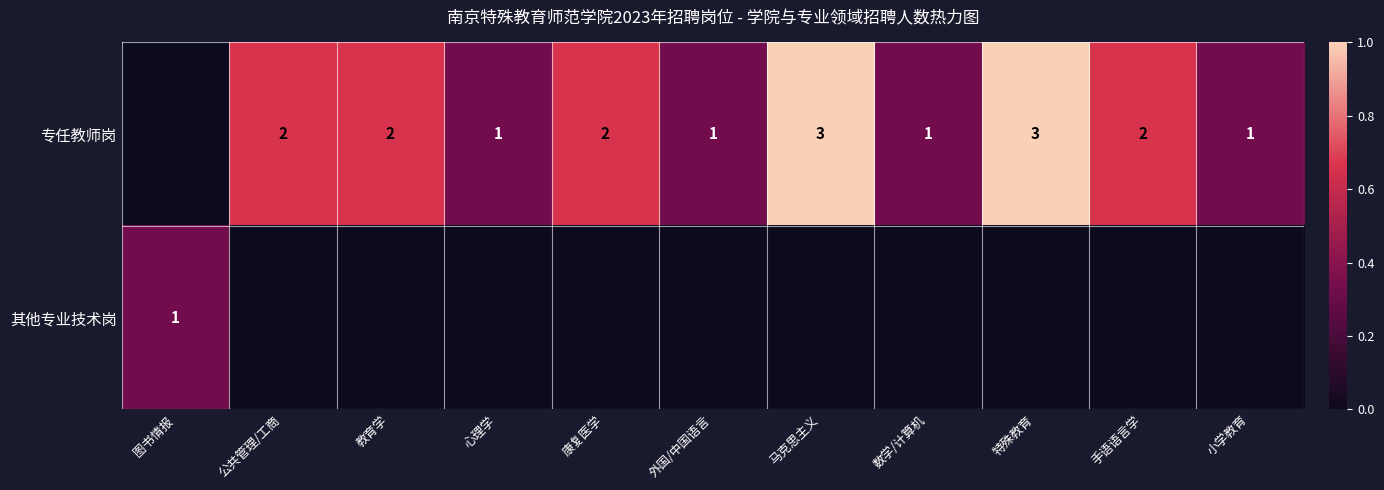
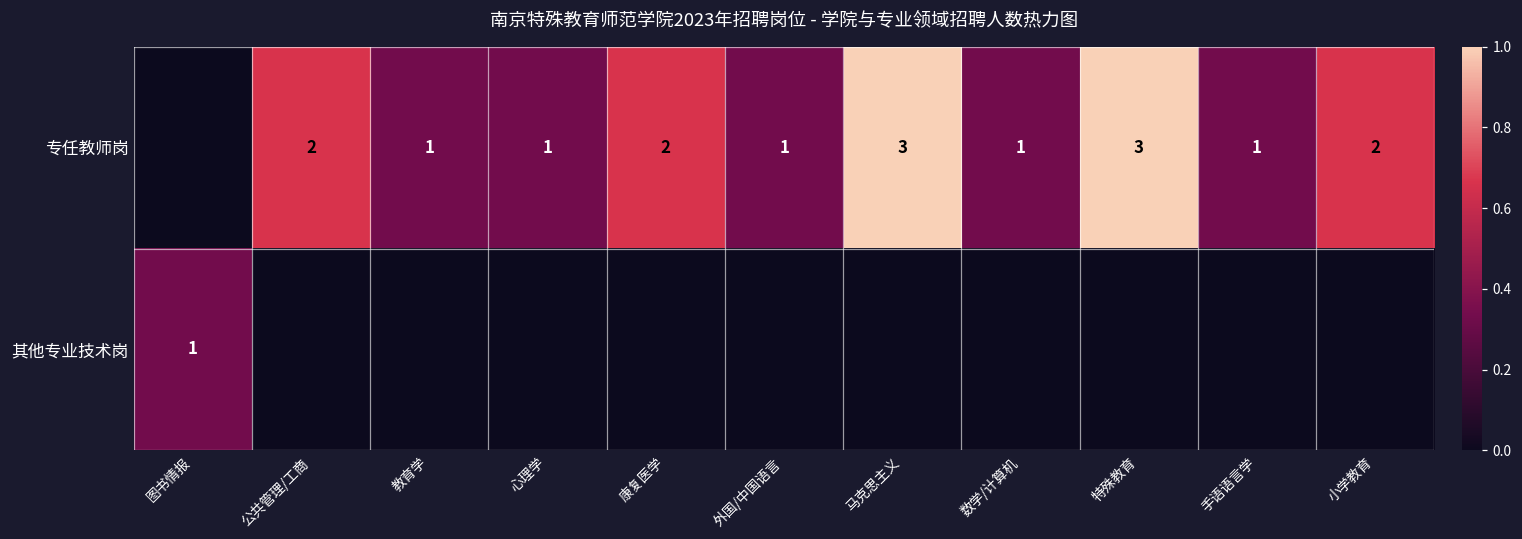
  {
    "专任教师岗": {
      "公共管理/工商": 2,
-     "教育学": 2,
+     "教育学": 1,
      "心理学": 1,
      "康复医学": 2,
      "外国/中国语言": 1,
      "马克思主义": 3,
      "数学/计算机": 1,
      "特殊教育": 3,
-     "手语语言学": 2,
-     "小学教育": 1
+     "手语语言学": 1,
+     "小学教育": 2
    },
    "其他专业技术岗": {
      "图书情报": 1
    }
  }
